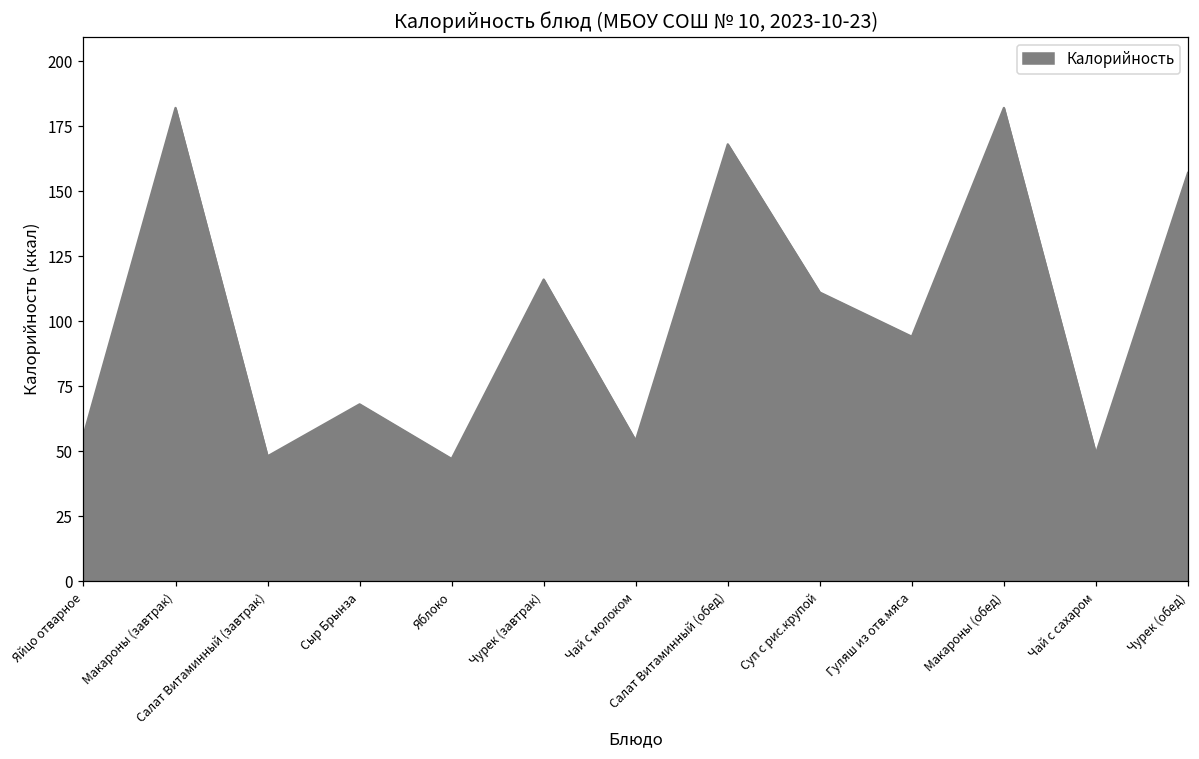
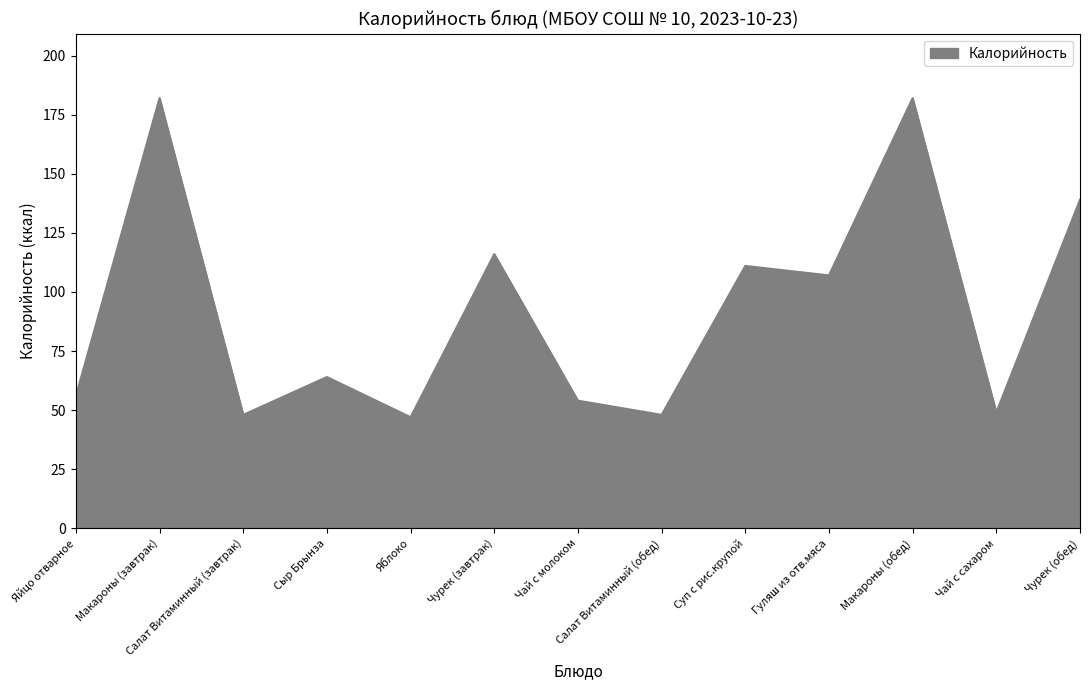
  {
    "Яйцо отварное": 56,
    "Макароны (завтрак)": 182,
    "Салат Витаминный (завтрак)": 48,
-   "Сыр Брынза": 68,
+   "Сыр Брынза": 64,
    "Яблоко": 47,
    "Чурек (завтрак)": 116,
    "Чай с молоком": 54,
-   "Салат Витаминный (обед)": 168,
+   "Салат Витаминный (обед)": 48,
    "Суп с рис.крупой": 111,
-   "Гуляш из отв.мяса": 94,
+   "Гуляш из отв.мяса": 107,
    "Макароны (обед)": 182,
    "Чай с сахаром": 49,
-   "Чурек (обед)": 157
+   "Чурек (обед)": 139
  }
